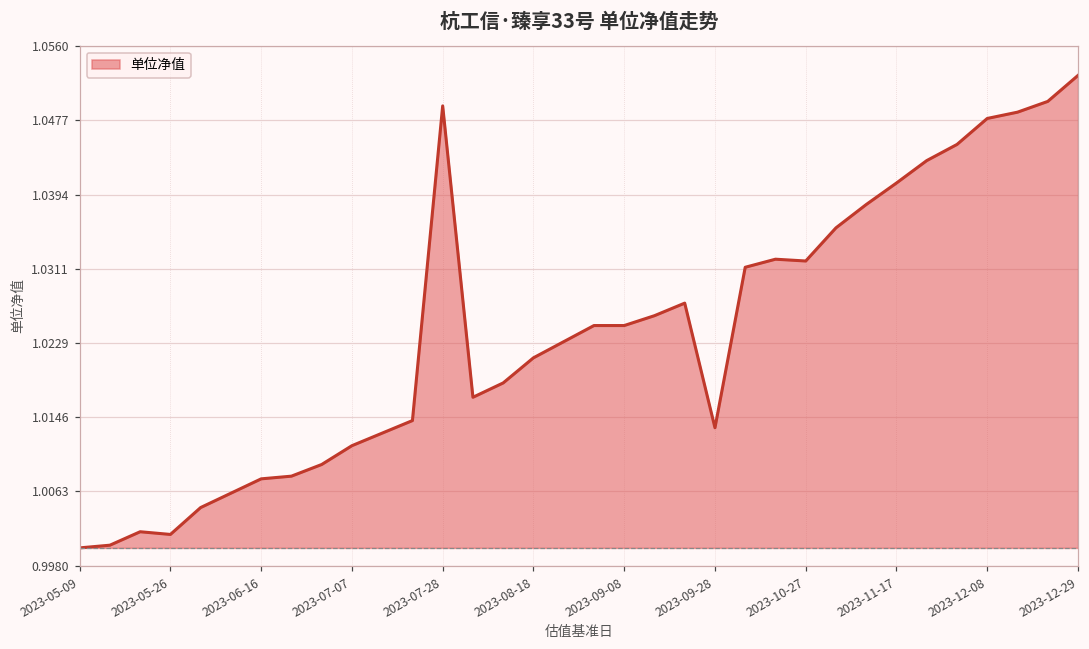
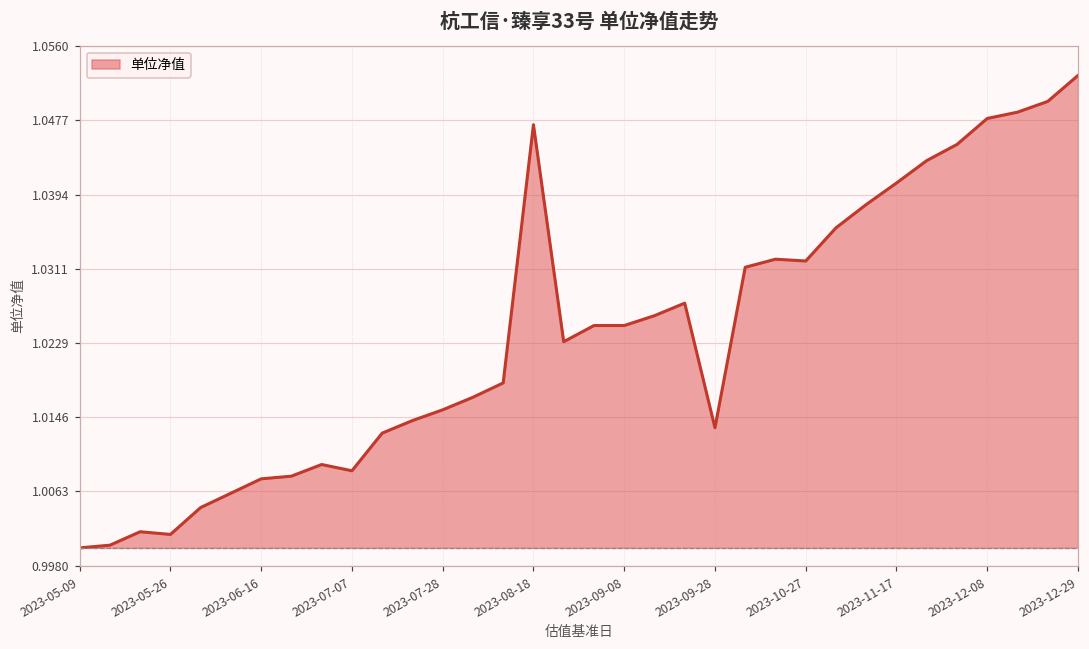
  {
    "2023-05-09": 1.000,
    "2023-05-26": 1.002,
    "2023-06-16": 1.008,
-   "2023-07-07": 1.011,
-   "2023-07-28": 1.049,
-   "2023-08-18": 1.021,
+   "2023-07-07": 1.009,
+   "2023-07-28": 1.015,
+   "2023-08-18": 1.047,
    "2023-09-08": 1.025,
    "2023-09-28": 1.013,
    "2023-10-27": 1.032,
    "2023-11-17": 1.041,
    "2023-12-08": 1.048,
    "2023-12-29": 1.053
  }
